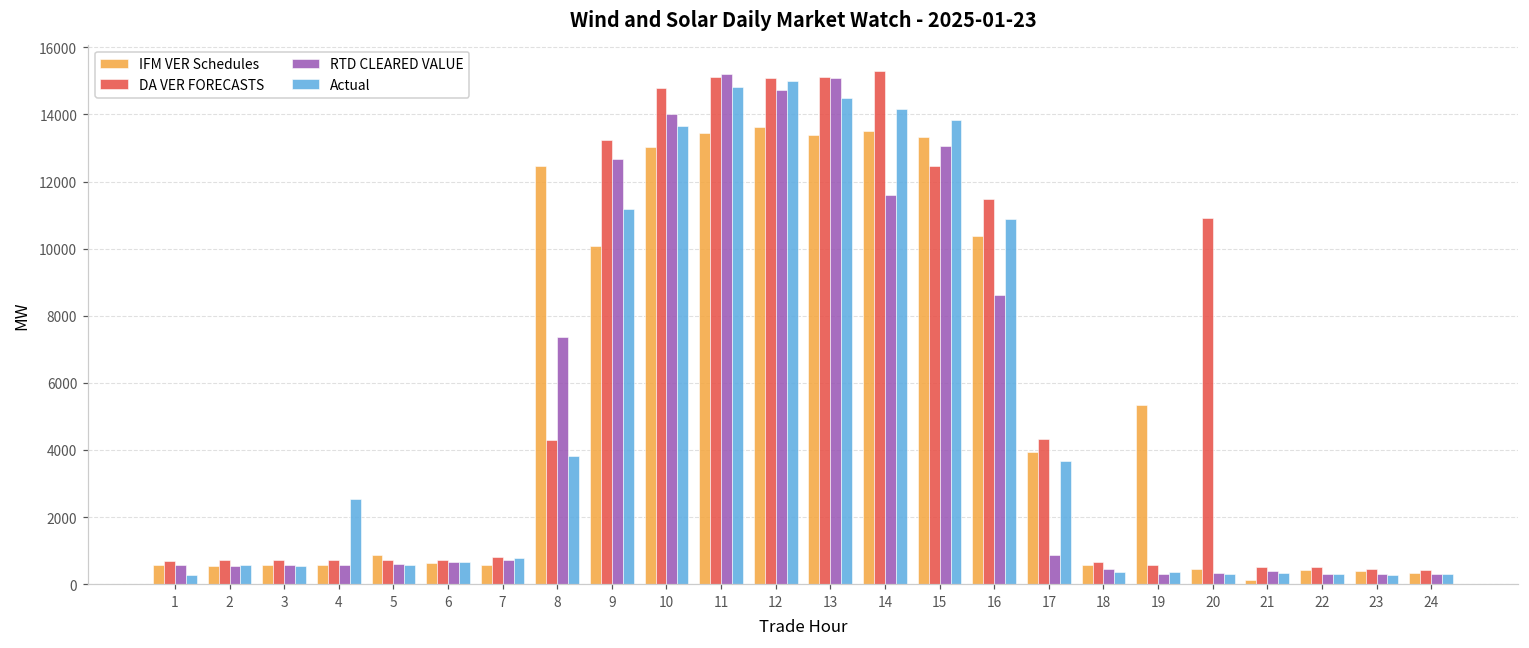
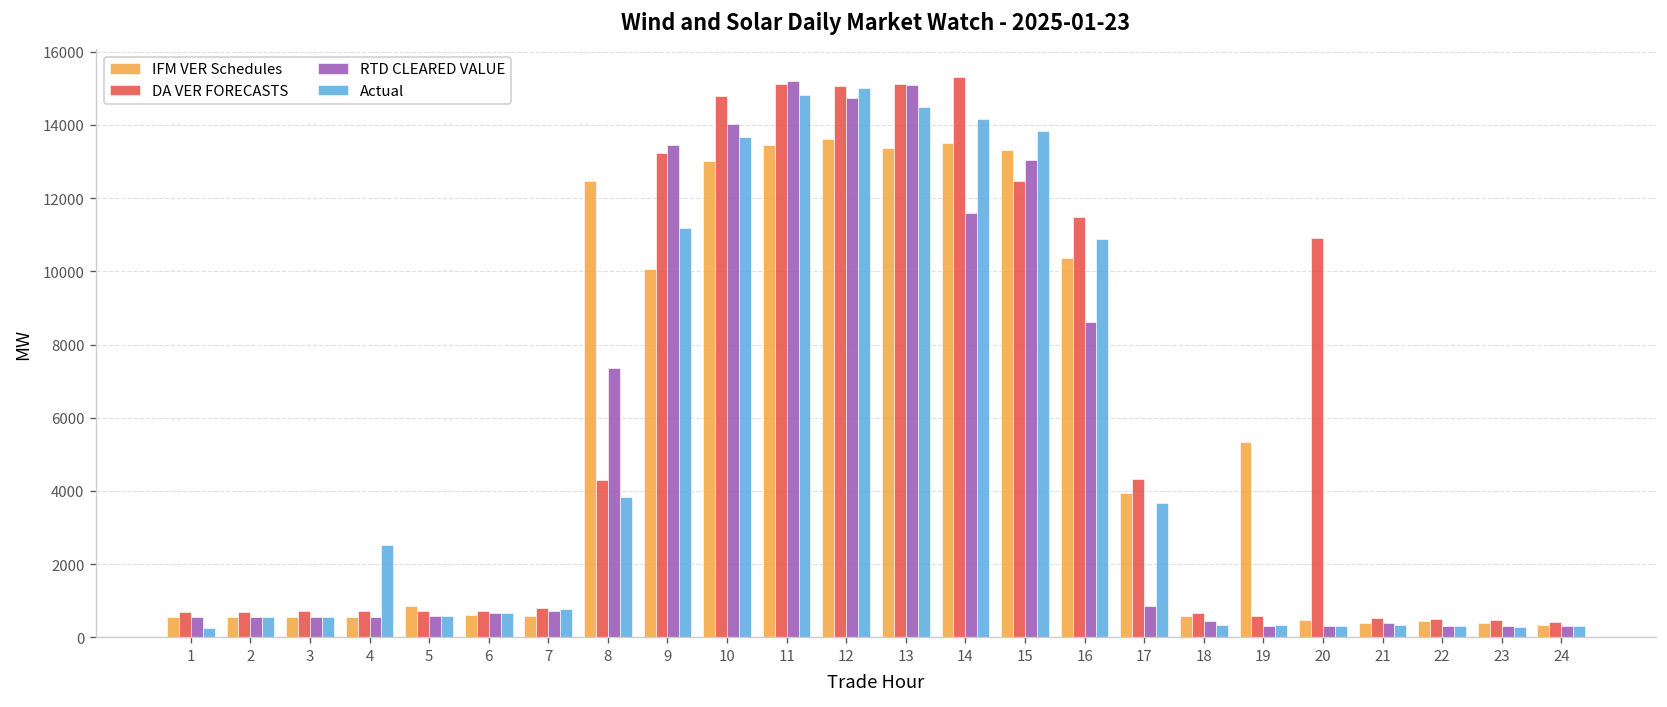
  {
    "IFM VER Schedules": {
      "1": 600,
      "2": 600,
      "3": 600,
      "4": 600,
      "5": 900,
      "6": 600,
      "7": 600,
      "8": 12500,
      "9": 10100,
      "10": 13000,
      "11": 13500,
      "12": 13600,
      "13": 13400,
      "14": 13500,
      "15": 13300,
      "16": 10400,
      "17": 4000,
      "18": 600,
      "19": 5300,
      "20": 500,
-     "21": 100,
+     "21": 400,
      "22": 400,
      "23": 400,
      "24": 300
    },
    "DA VER FORECASTS": {
      "1": 700,
      "2": 700,
      "3": 700,
      "4": 700,
      "5": 700,
      "6": 700,
      "7": 800,
      "8": 4300,
      "9": 13200,
      "10": 14800,
      "11": 15100,
      "12": 15100,
      "13": 15100,
      "14": 15300,
      "15": 12500,
      "16": 11500,
      "17": 4300,
      "18": 700,
      "19": 600,
      "20": 10900,
      "21": 500,
      "22": 500,
      "23": 500,
      "24": 400
    },
    "RTD CLEARED VALUE": {
      "1": 600,
      "2": 500,
      "3": 600,
      "4": 600,
      "5": 600,
      "6": 700,
      "7": 700,
      "8": 7400,
-     "9": 12700,
+     "9": 13500,
      "10": 14000,
      "11": 15200,
      "12": 14700,
      "13": 15100,
      "14": 11600,
      "15": 13000,
      "16": 8600,
      "17": 900,
      "18": 500,
      "19": 300,
      "20": 300,
      "21": 400,
      "22": 300,
      "23": 300,
      "24": 300
    },
    "Actual": {
      "1": 300,
      "2": 600,
      "3": 600,
      "4": 2500,
      "5": 600,
      "6": 700,
      "7": 800,
      "8": 3800,
      "9": 11200,
      "10": 13700,
      "11": 14800,
      "12": 15000,
      "13": 14500,
      "14": 14200,
      "15": 13800,
      "16": 10900,
      "17": 3700,
      "18": 300,
      "19": 400,
      "20": 300,
      "21": 300,
      "22": 300,
      "23": 300,
      "24": 300
    }
  }
